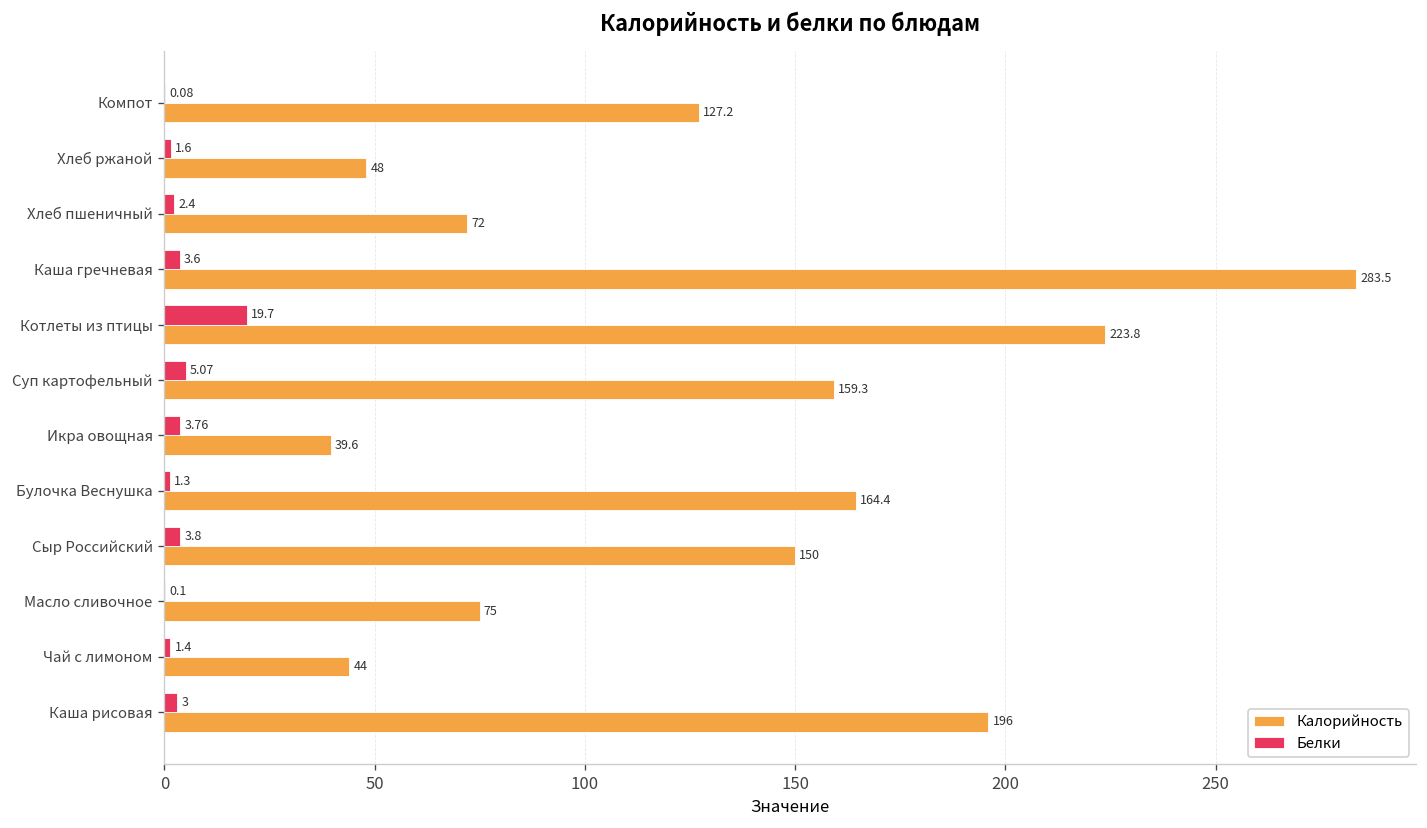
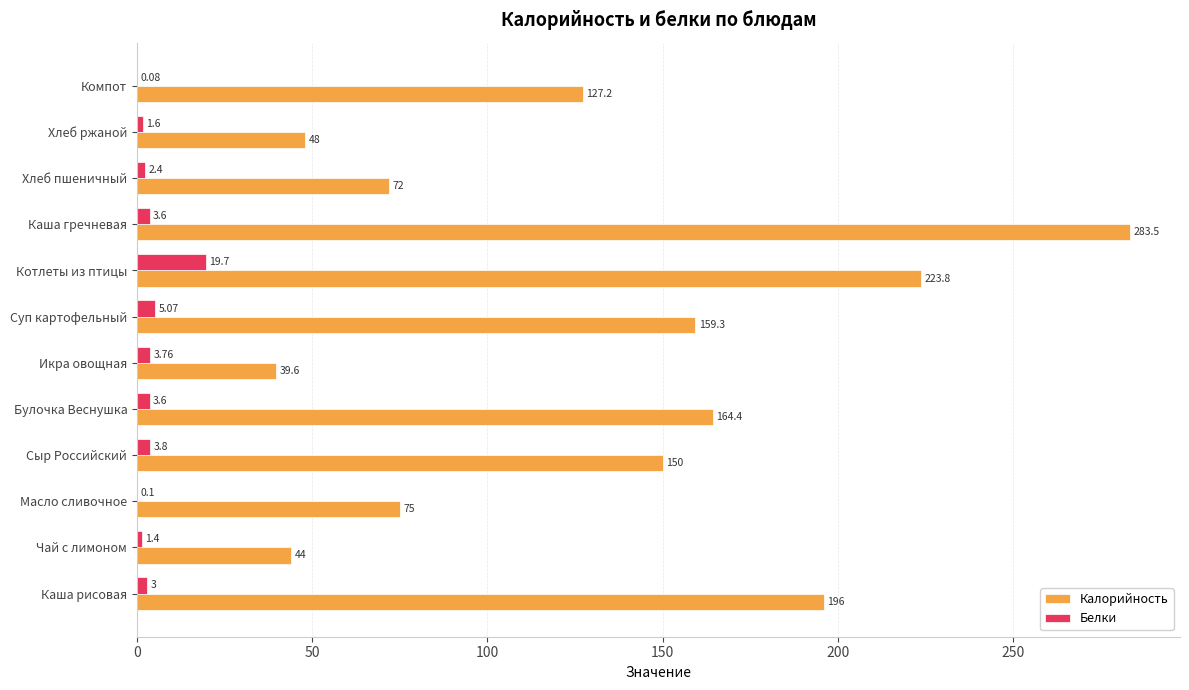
  {
    "Калорийность": {
      "Компот": 127.2,
      "Хлеб ржаной": 48,
      "Хлеб пшеничный": 72,
      "Каша гречневая": 283.5,
      "Котлеты из птицы": 223.8,
      "Суп картофельный": 159.3,
      "Икра овощная": 39.6,
      "Булочка Веснушка": 164.4,
      "Сыр Российский": 150,
      "Масло сливочное": 75,
      "Чай с лимоном": 44,
      "Каша рисовая": 196
    },
    "Белки": {
      "Компот": 0.08,
      "Хлеб ржаной": 1.6,
      "Хлеб пшеничный": 2.4,
      "Каша гречневая": 3.6,
      "Котлеты из птицы": 19.7,
      "Суп картофельный": 5.07,
      "Икра овощная": 3.76,
-     "Булочка Веснушка": 1.3,
+     "Булочка Веснушка": 3.6,
      "Сыр Российский": 3.8,
      "Масло сливочное": 0.1,
      "Чай с лимоном": 1.4,
      "Каша рисовая": 3
    }
  }
